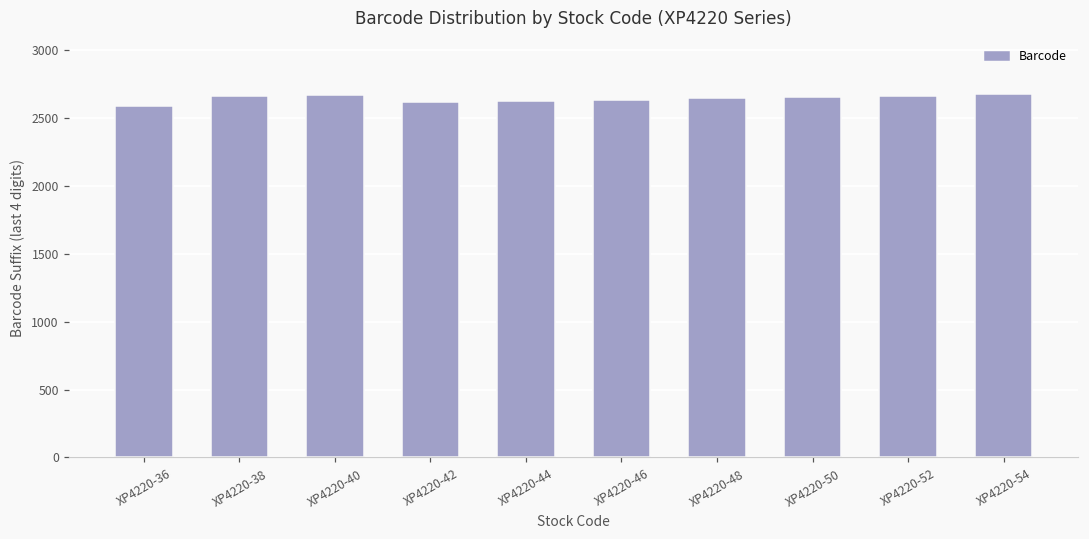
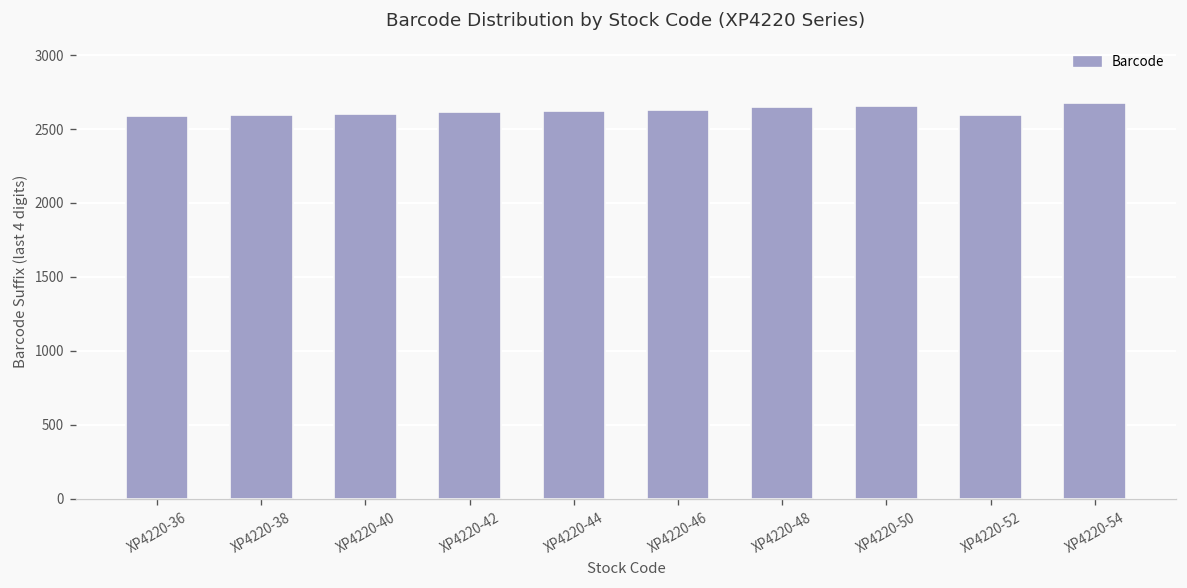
  {
    "XP4220-36": 2590,
-   "XP4220-38": 2660,
-   "XP4220-40": 2670,
+   "XP4220-38": 2590,
+   "XP4220-40": 2600,
    "XP4220-42": 2620,
    "XP4220-44": 2620,
    "XP4220-46": 2630,
    "XP4220-48": 2650,
    "XP4220-50": 2660,
-   "XP4220-52": 2660,
+   "XP4220-52": 2600,
    "XP4220-54": 2680
  }
